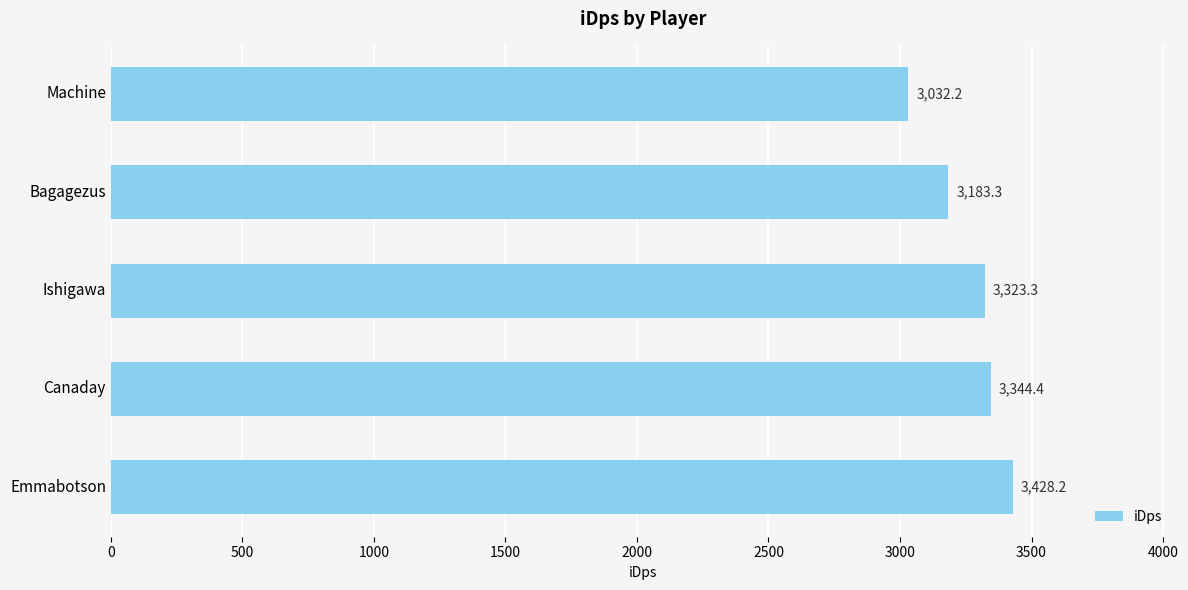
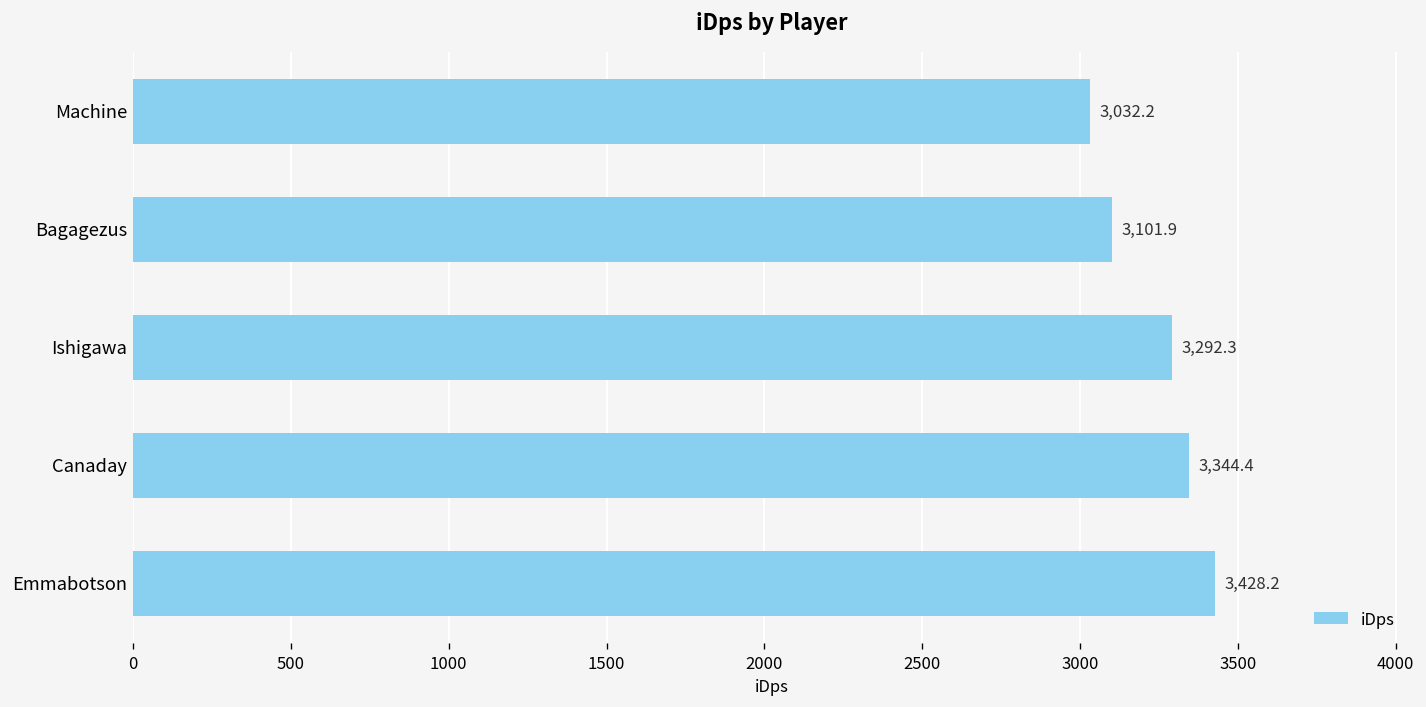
  {
    "Machine": "3,032.2",
-   "Bagagezus": "3,183.3",
-   "Ishigawa": "3,323.3",
+   "Bagagezus": "3,101.9",
+   "Ishigawa": "3,292.3",
    "Canaday": "3,344.4",
    "Emmabotson": "3,428.2"
  }
